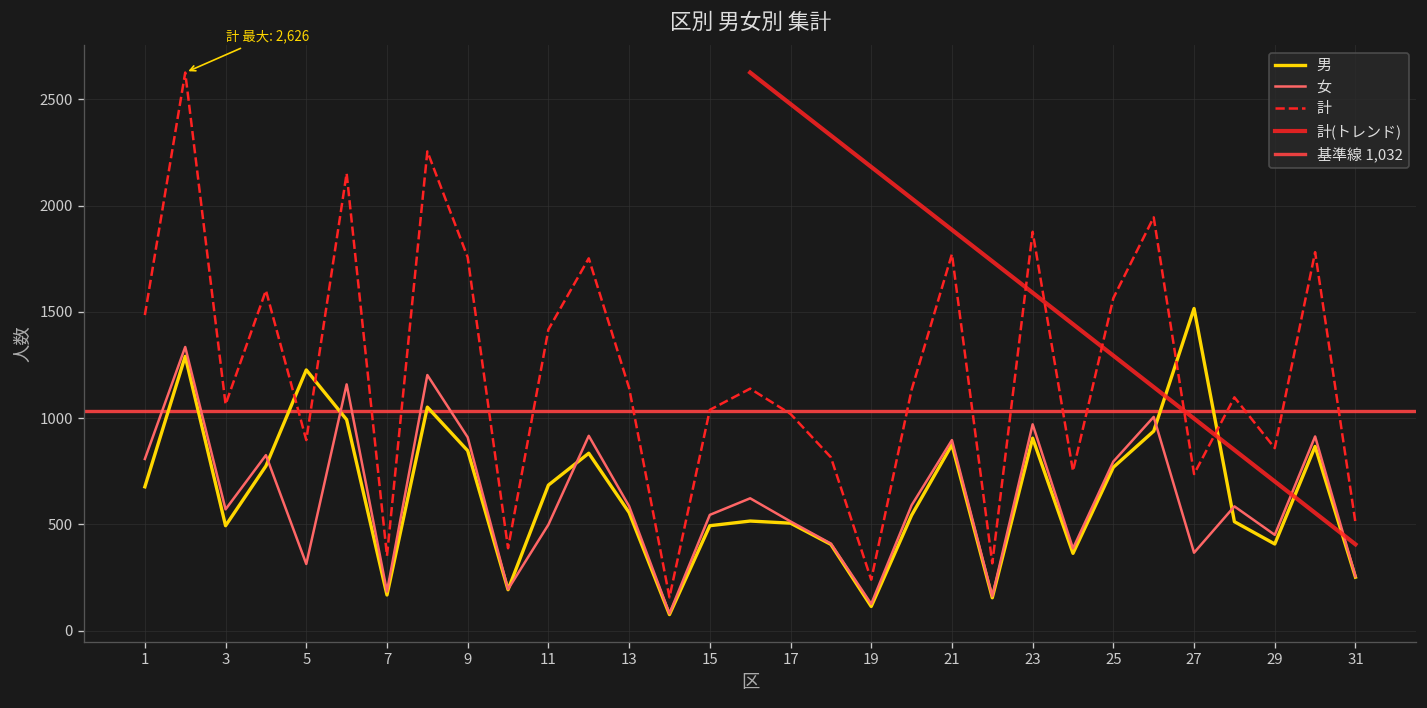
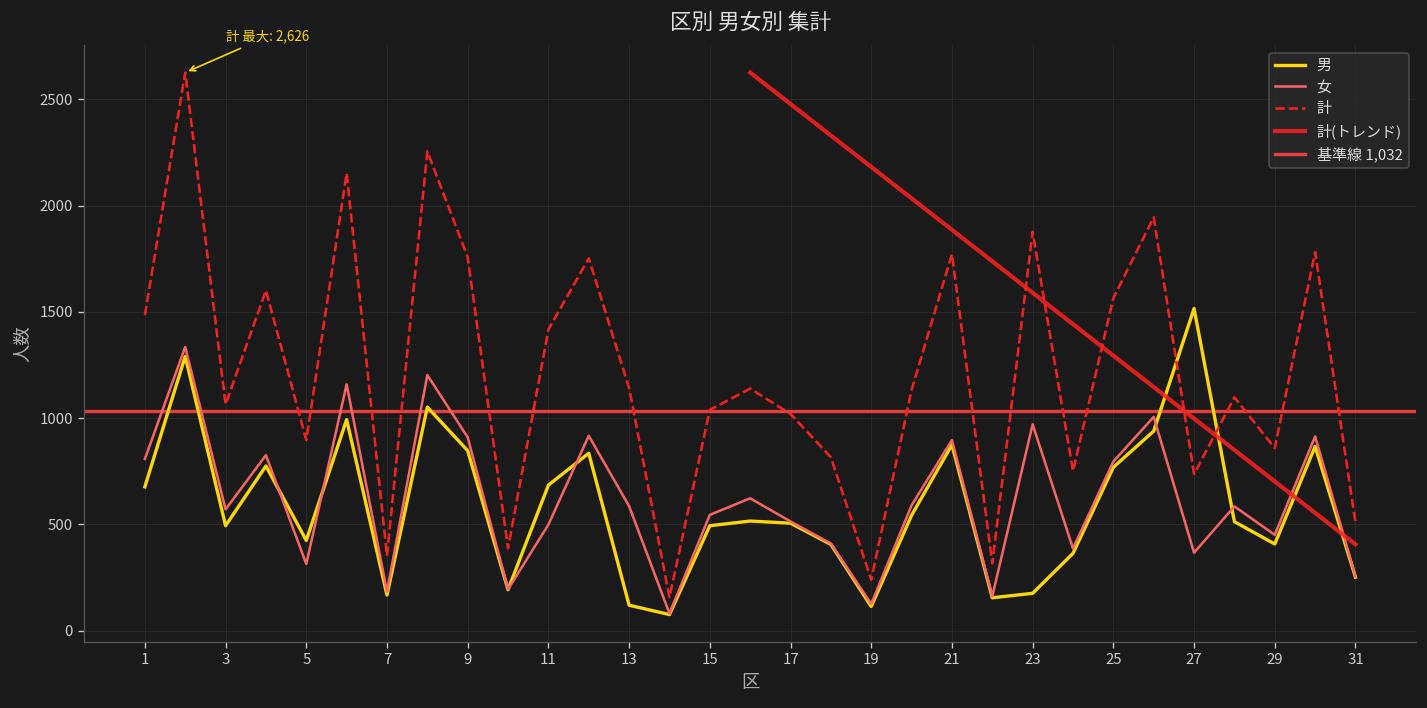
  {
    "男": {
      "1": 680,
      "3": 490,
-     "5": 1230,
+     "5": 430,
      "7": 170,
      "9": 850,
      "11": 690,
-     "13": 560,
+     "13": 120,
      "15": 490,
      "21": 880,
-     "23": 910,
+     "23": 180,
      "25": 770,
      "27": 1520,
      "29": 410
    },
    "女": {
      "1": 810,
      "3": 570,
      "5": 310,
      "7": 180,
      "9": 910,
      "11": 500,
      "13": 590,
      "15": 550,
      "21": 900,
      "23": 970,
      "25": 800,
      "27": 370,
      "29": 450
    }
  }
